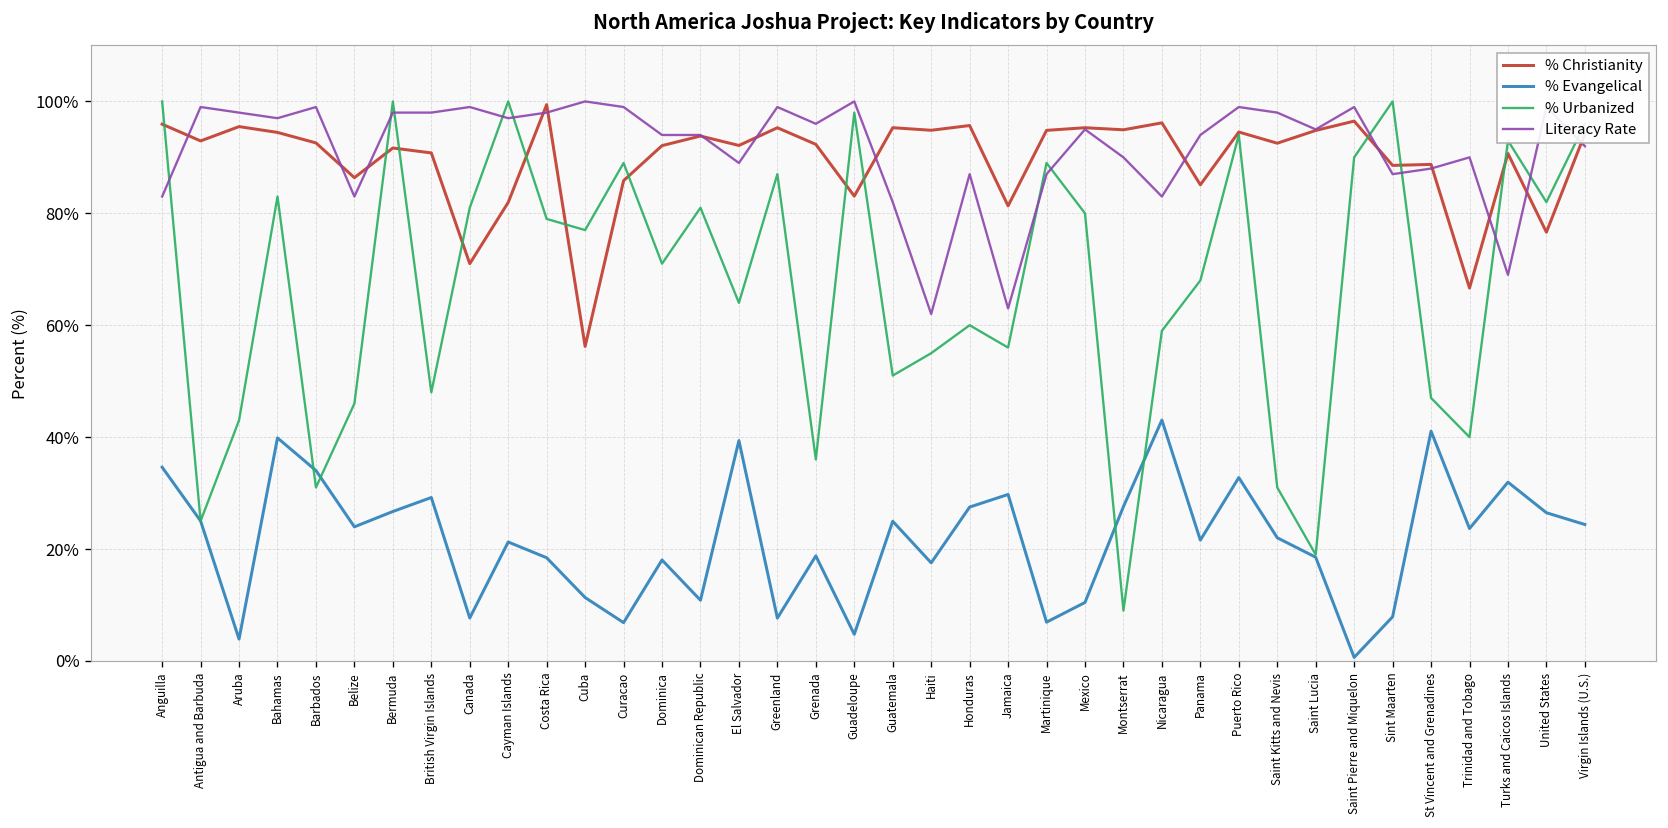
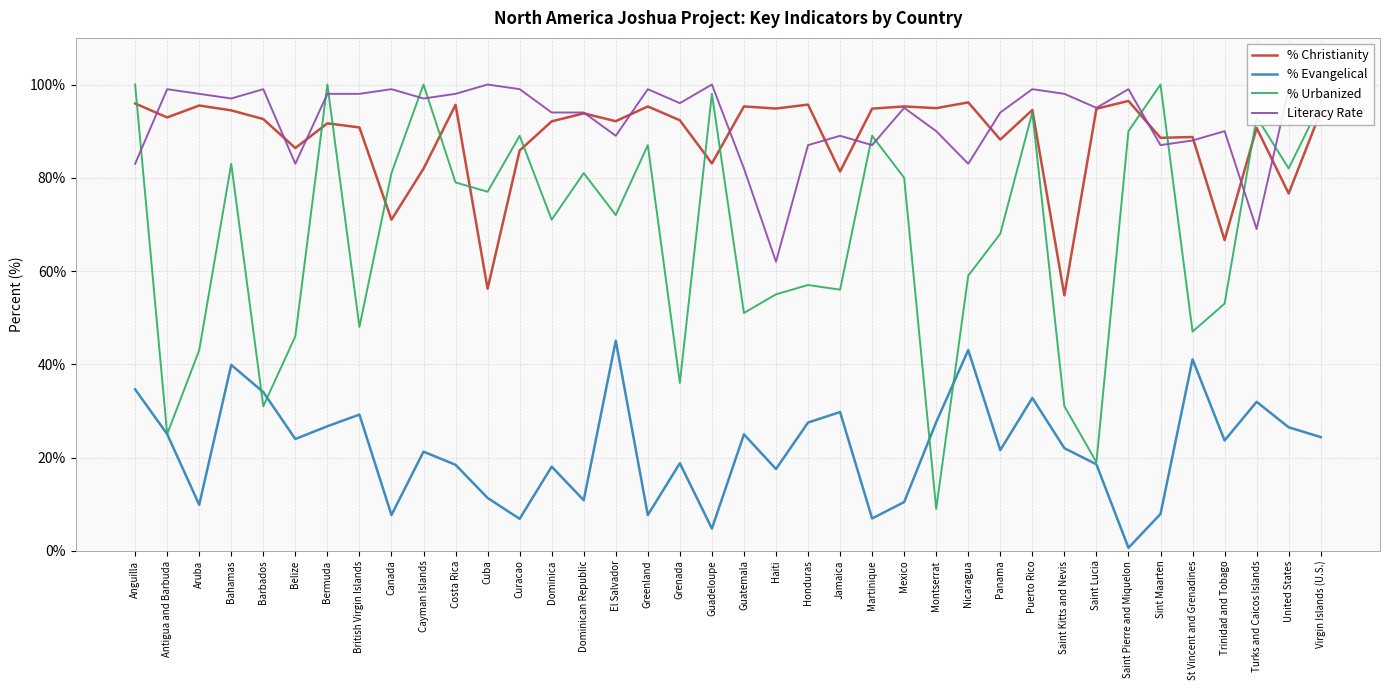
  {
    "% Christianity": {
      "Anguilla": "96%",
      "Antigua and Barbuda": "93%",
      "Aruba": "95%",
      "Bahamas": "94%",
      "Barbados": "93%",
      "Belize": "86%",
      "Bermuda": "92%",
      "British Virgin Islands": "91%",
      "Canada": "71%",
      "Cayman Islands": "82%",
-     "Costa Rica": "99%",
+     "Costa Rica": "96%",
      "Cuba": "56%",
      "Curacao": "86%",
      "Dominica": "92%",
      "El Salvador": "92%",
      "Greenland": "95%",
      "Grenada": "92%",
      "Guadeloupe": "83%",
      "Guatemala": "95%",
      "Haiti": "95%",
      "Honduras": "96%",
      "Jamaica": "81%",
      "Martinique": "95%",
      "Montserrat": "95%",
      "Nicaragua": "96%",
-     "Panama": "85%",
-     "Saint Kitts and Nevis": "93%",
+     "Panama": "88%",
+     "Saint Kitts and Nevis": "55%",
      "Saint Pierre and Miquelon": "96%",
      "Sint Maarten": "89%",
      "St Vincent and Grenadines": "89%",
      "Trinidad and Tobago": "67%",
      "Turks and Caicos Islands": "91%",
      "United States": "77%"
    },
    "% Evangelical": {
      "Anguilla": "35%",
-     "Aruba": "4%",
+     "Aruba": "10%",
      "Bahamas": "40%",
      "Barbados": "34%",
      "Belize": "24%",
      "Bermuda": "27%",
      "British Virgin Islands": "29%",
      "Canada": "8%",
      "Cayman Islands": "21%",
      "Costa Rica": "18%",
      "Cuba": "11%",
      "Curacao": "7%",
      "Dominica": "18%",
      "Dominican Republic": "11%",
-     "El Salvador": "39%",
+     "El Salvador": "45%",
      "Greenland": "8%",
      "Grenada": "19%",
      "Guadeloupe": "5%",
      "Guatemala": "25%",
      "Haiti": "18%",
      "Honduras": "27%",
      "Jamaica": "30%",
      "Martinique": "7%",
      "Mexico": "10%",
      "Montserrat": "28%",
      "Nicaragua": "43%",
      "Panama": "22%",
      "Puerto Rico": "33%",
      "Saint Kitts and Nevis": "22%",
      "Saint Pierre and Miquelon": "1%",
      "Sint Maarten": "8%",
      "St Vincent and Grenadines": "41%",
      "Trinidad and Tobago": "24%",
      "Turks and Caicos Islands": "32%",
      "United States": "26%",
      "Virgin Islands (U.S.)": "24%"
    },
    "% Urbanized": {
      "Anguilla": "100%",
      "Aruba": "43%",
      "Bahamas": "83%",
      "Barbados": "31%",
      "Belize": "46%",
      "Bermuda": "100%",
      "British Virgin Islands": "48%",
      "Canada": "81%",
      "Cayman Islands": "100%",
      "Costa Rica": "79%",
      "Cuba": "77%",
      "Curacao": "89%",
      "Dominica": "71%",
      "Dominican Republic": "81%",
-     "El Salvador": "64%",
+     "El Salvador": "72%",
      "Greenland": "87%",
      "Grenada": "36%",
      "Guadeloupe": "98%",
      "Guatemala": "51%",
      "Haiti": "55%",
-     "Honduras": "60%",
+     "Honduras": "57%",
      "Jamaica": "56%",
      "Martinique": "89%",
      "Mexico": "80%",
      "Montserrat": "9%",
      "Nicaragua": "59%",
      "Panama": "68%",
      "Saint Kitts and Nevis": "31%",
      "Saint Pierre and Miquelon": "90%",
      "Sint Maarten": "100%",
      "St Vincent and Grenadines": "47%",
-     "Trinidad and Tobago": "40%",
+     "Trinidad and Tobago": "53%",
      "United States": "82%"
    },
    "Literacy Rate": {
      "Anguilla": "83%",
      "Antigua and Barbuda": "99%",
      "Aruba": "98%",
      "Bahamas": "97%",
      "Barbados": "99%",
      "Belize": "83%",
      "Bermuda": "98%",
      "British Virgin Islands": "98%",
      "Canada": "99%",
      "Cayman Islands": "97%",
      "Costa Rica": "98%",
      "Cuba": "100%",
      "Curacao": "99%",
      "Dominica": "94%",
      "El Salvador": "89%",
      "Greenland": "99%",
      "Grenada": "96%",
      "Guadeloupe": "100%",
      "Guatemala": "82%",
      "Haiti": "62%",
      "Honduras": "87%",
-     "Jamaica": "63%",
+     "Jamaica": "89%",
      "Martinique": "87%",
      "Montserrat": "90%",
      "Nicaragua": "83%",
      "Panama": "94%",
      "Puerto Rico": "99%",
      "Saint Kitts and Nevis": "98%",
      "Saint Pierre and Miquelon": "99%",
      "Sint Maarten": "87%",
      "St Vincent and Grenadines": "88%",
      "Trinidad and Tobago": "90%",
      "Turks and Caicos Islands": "69%"
    }
  }
